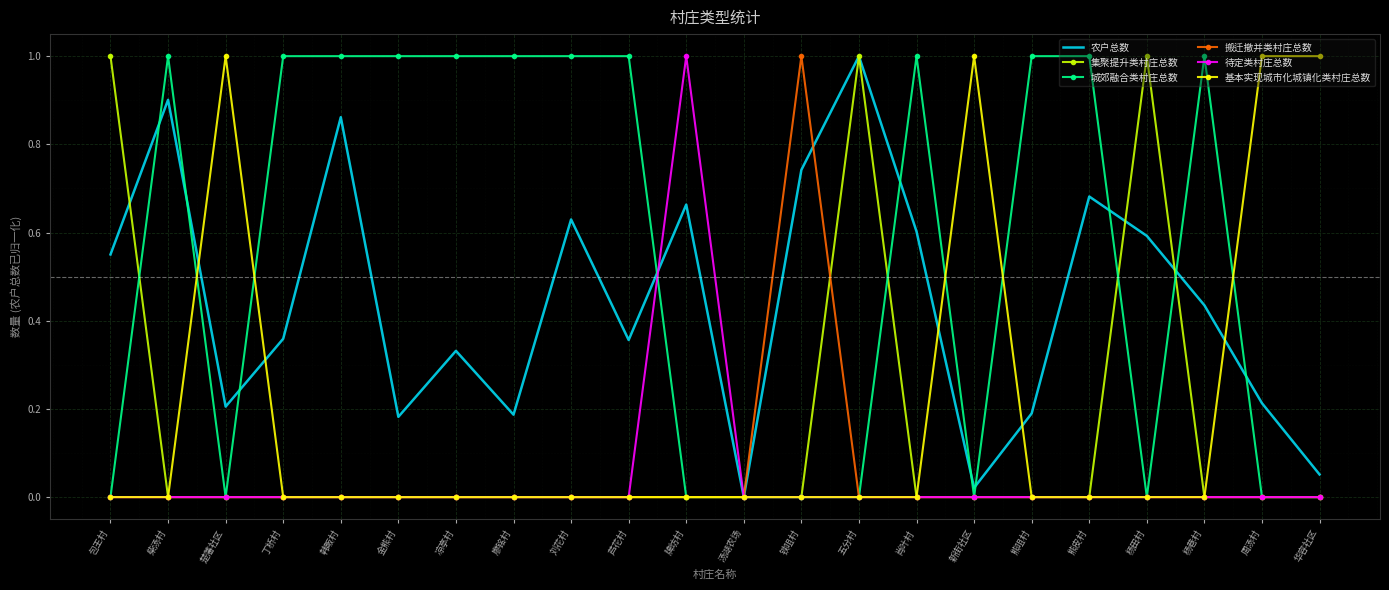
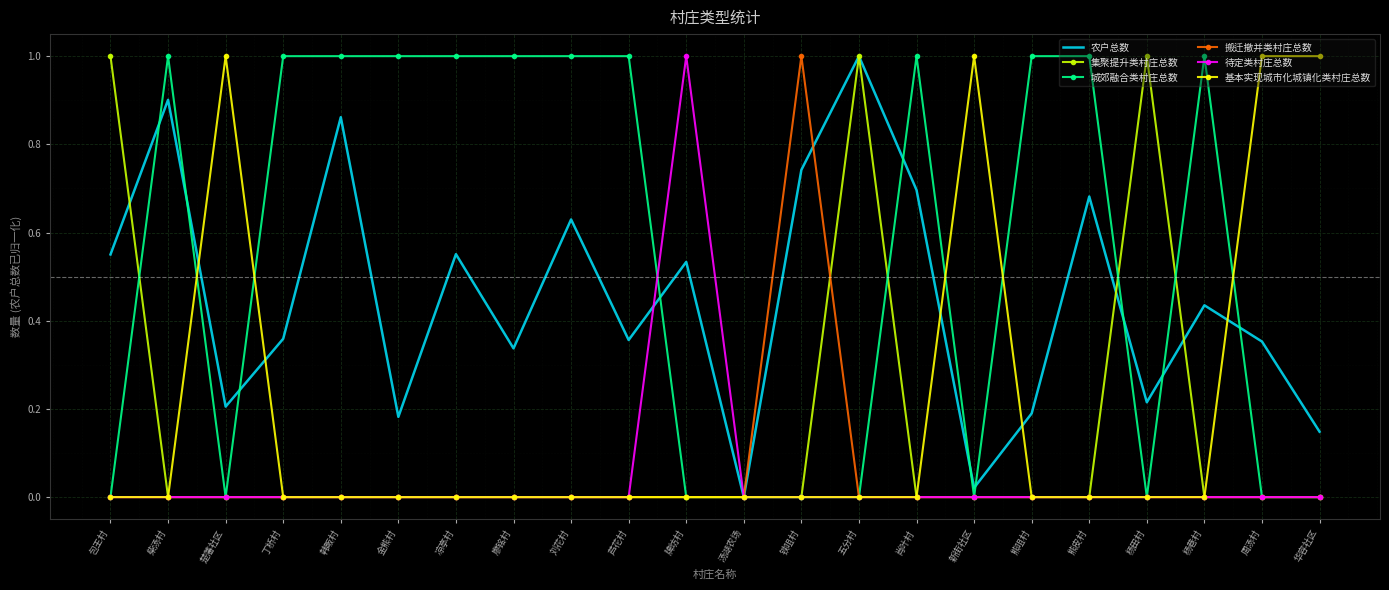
  {
    "农户总数": {
      "包王村": 0.55,
      "柴汤村": 0.90,
      "楚藩社区": 0.21,
      "丁桥村": 0.36,
      "韩畈村": 0.86,
      "金熊村": 0.18,
-     "凉亭村": 0.33,
-     "廖铭村": 0.19,
+     "凉亭村": 0.55,
+     "廖铭村": 0.34,
      "刘花村": 0.63,
      "芦花村": 0.36,
-     "牌坊村": 0.66,
+     "牌坊村": 0.53,
      "铁咀村": 0.74,
-     "肖叶村": 0.60,
+     "肖叶村": 0.70,
      "新街社区": 0.02,
      "熊咀村": 0.19,
      "熊皮村": 0.68,
-     "杨田村": 0.59,
+     "杨田村": 0.22,
      "杨巷村": 0.43,
-     "周汤村": 0.21,
-     "华容社区": 0.05
+     "周汤村": 0.35,
+     "华容社区": 0.15
    },
    "城郊融合类村庄总数": {
      "柴汤村": 1.00,
      "丁桥村": 1.00,
      "韩畈村": 1.00,
      "金熊村": 1.00,
      "凉亭村": 1.00,
      "廖铭村": 1.00,
      "刘花村": 1.00,
      "芦花村": 1.00,
      "肖叶村": 1.00,
      "熊咀村": 1.00
    },
    "搬迁撤并类村庄总数": {
      "铁咀村": 1.00
    },
    "待定类村庄总数": {
      "牌坊村": 1.00
    }
  }
